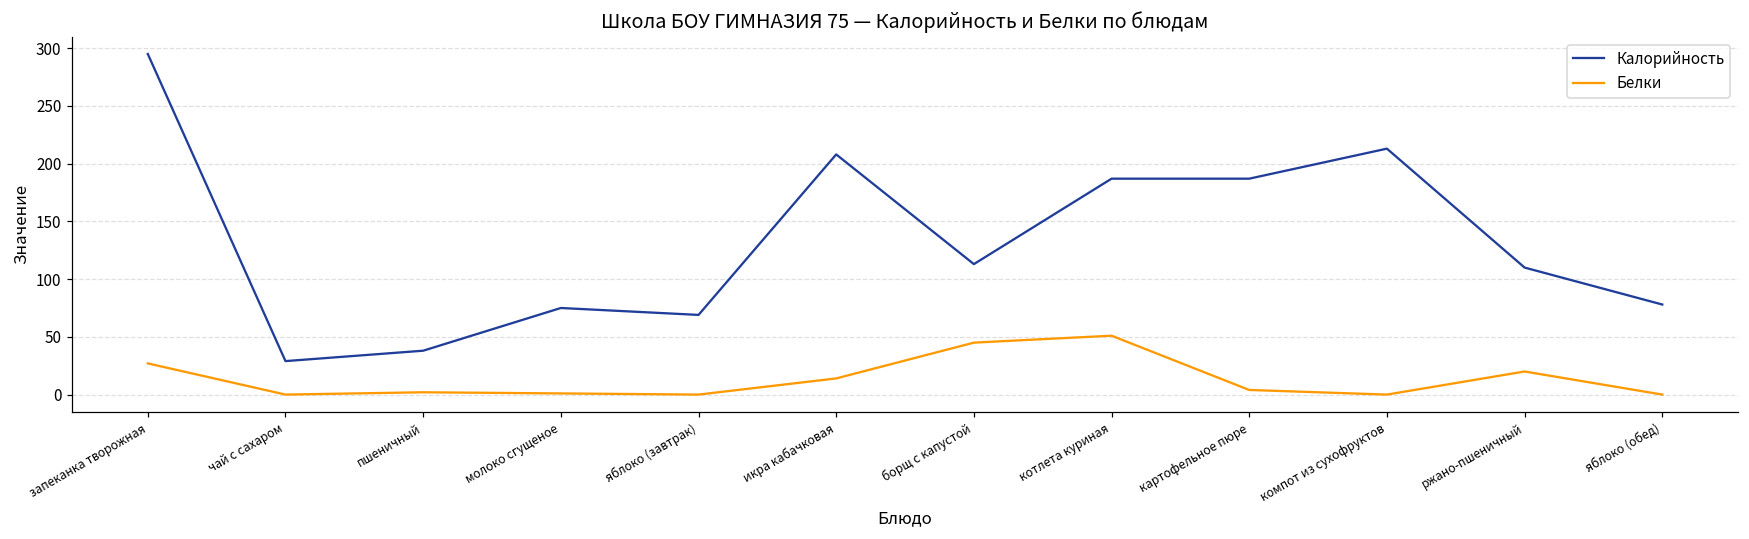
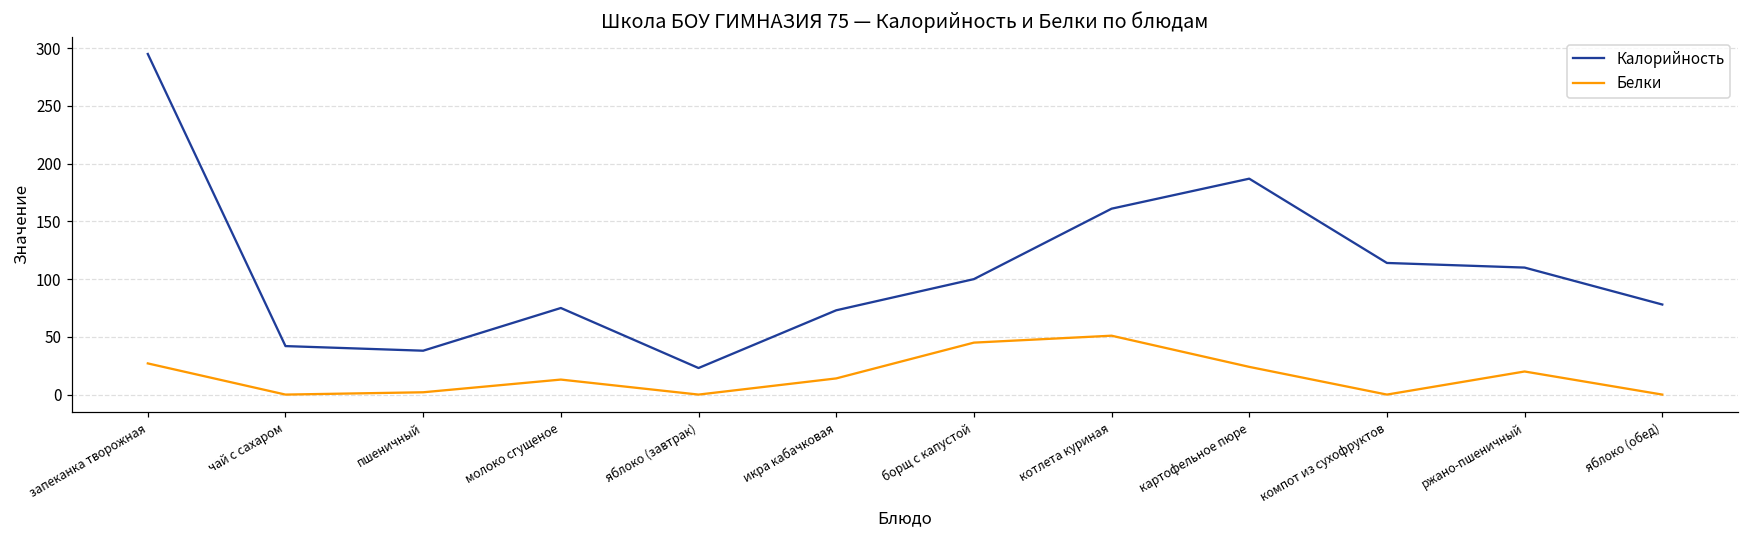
  {
    "Калорийность": {
      "запеканка творожная": 295,
-     "чай с сахаром": 29,
+     "чай с сахаром": 42,
      "пшеничный": 38,
      "молоко сгущеное": 75,
-     "яблоко (завтрак)": 69,
-     "икра кабачковая": 208,
-     "борщ с капустой": 113,
-     "котлета куриная": 187,
+     "яблоко (завтрак)": 23,
+     "икра кабачковая": 73,
+     "борщ с капустой": 100,
+     "котлета куриная": 161,
      "картофельное пюре": 187,
-     "компот из сухофруктов": 213,
+     "компот из сухофруктов": 114,
      "ржано-пшеничный": 110,
      "яблоко (обед)": 78
    },
    "Белки": {
      "запеканка творожная": 27,
      "чай с сахаром": 0,
      "пшеничный": 2,
-     "молоко сгущеное": 1,
+     "молоко сгущеное": 13,
      "яблоко (завтрак)": 0,
      "икра кабачковая": 14,
      "борщ с капустой": 45,
      "котлета куриная": 51,
-     "картофельное пюре": 4,
+     "картофельное пюре": 24,
      "компот из сухофруктов": 0,
      "ржано-пшеничный": 20,
      "яблоко (обед)": 0
    }
  }
